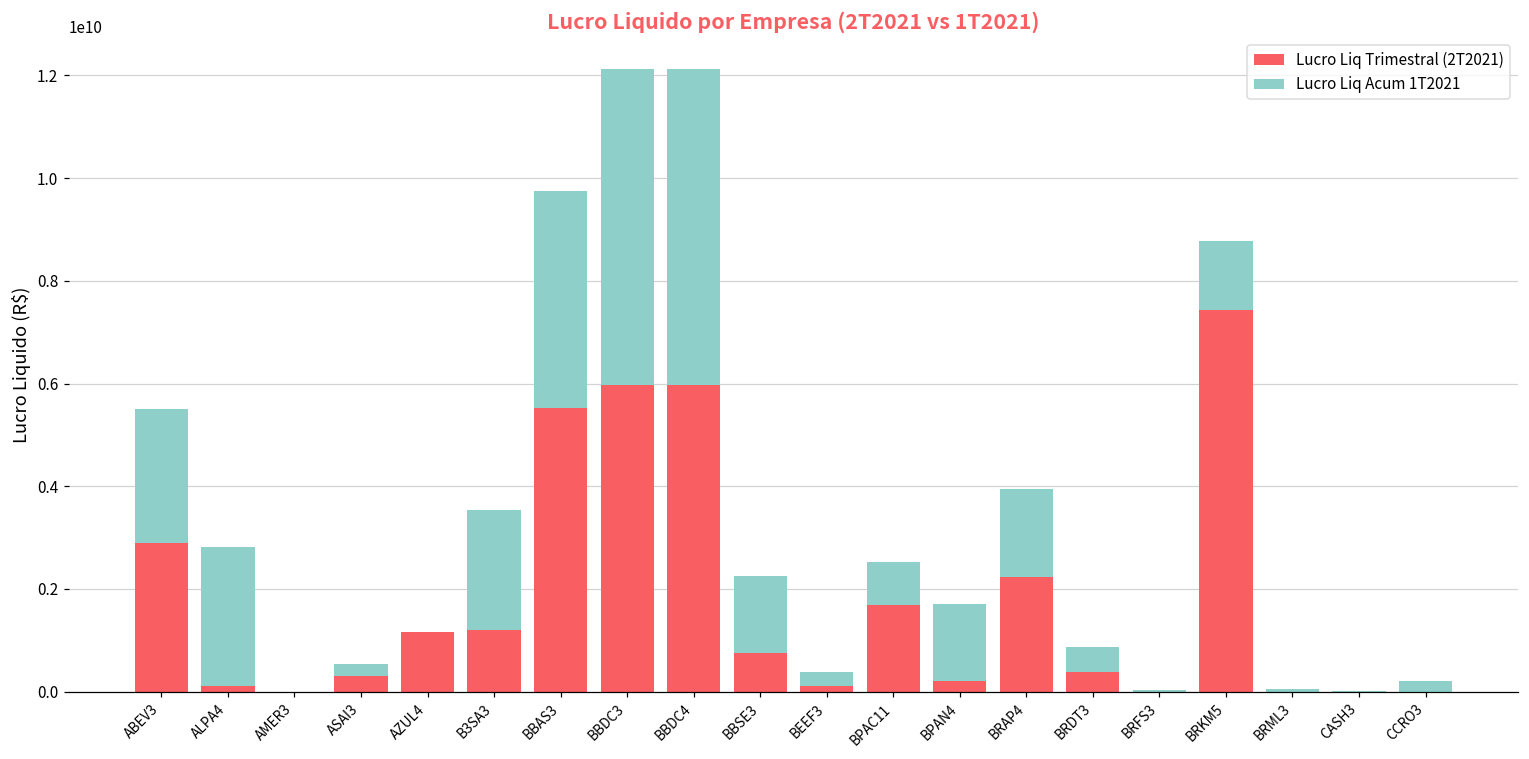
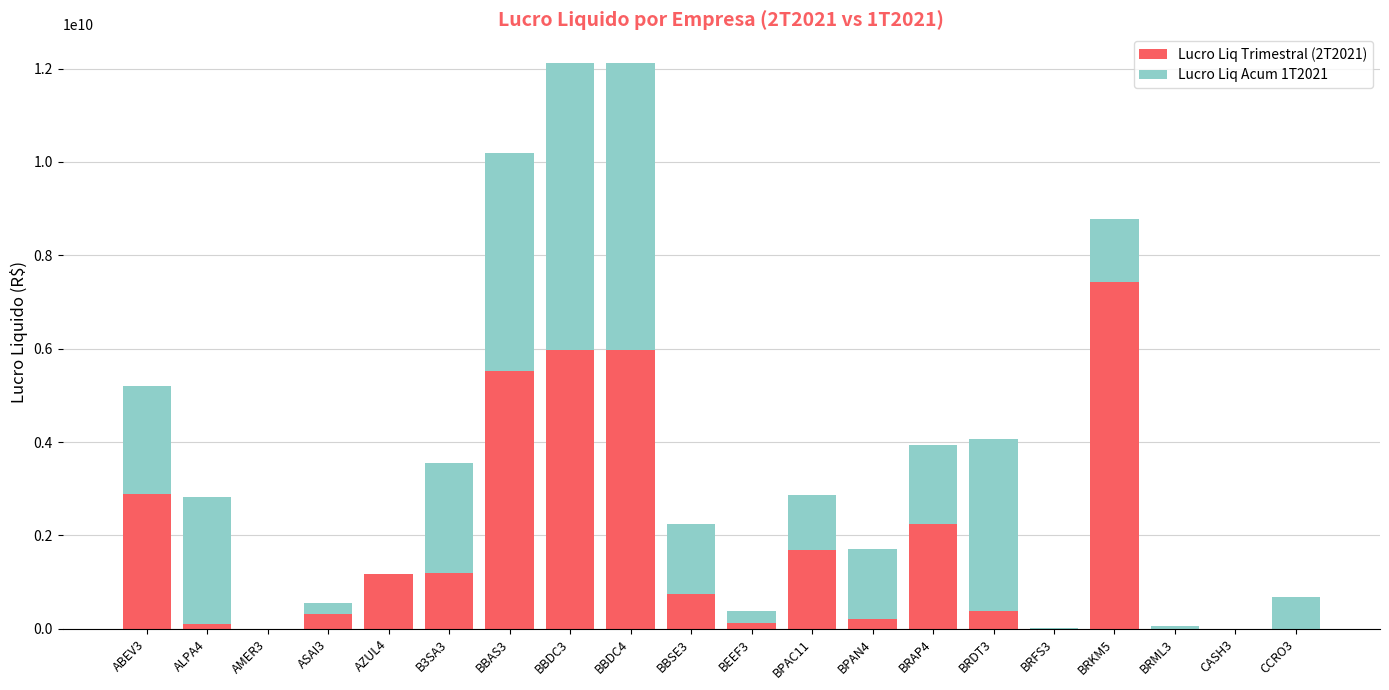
  {
    "Lucro Liq Trimestral (2T2021)": {
      "ABEV3": 2900000000,
      "ALPA4": 100000000,
      "AMER3": 0,
      "ASAI3": 300000000,
      "AZUL4": 1200000000,
      "B3SA3": 1200000000,
      "BBAS3": 5500000000,
      "BBDC3": 6000000000,
      "BBDC4": 6000000000,
      "BBSE3": 800000000,
      "BEEF3": 100000000,
      "BPAC11": 1700000000,
      "BPAN4": 200000000,
      "BRAP4": 2200000000,
      "BRDT3": 400000000,
      "BRFS3": 0,
      "BRKM5": 7400000000,
      "BRML3": 0,
      "CASH3": 0,
      "CCRO3": 0
    },
    "Lucro Liq Acum 1T2021": {
-     "ABEV3": 2600000000,
+     "ABEV3": 2300000000,
      "ALPA4": 2700000000,
      "AMER3": 0,
      "ASAI3": 200000000,
      "AZUL4": 0,
      "B3SA3": 2400000000,
-     "BBAS3": 4200000000,
+     "BBAS3": 4700000000,
      "BBDC3": 6200000000,
      "BBDC4": 6200000000,
      "BBSE3": 1500000000,
      "BEEF3": 300000000,
-     "BPAC11": 800000000,
+     "BPAC11": 1200000000,
      "BPAN4": 1500000000,
      "BRAP4": 1700000000,
-     "BRDT3": 500000000,
+     "BRDT3": 3700000000,
      "BRKM5": 1300000000,
      "BRML3": 100000000,
-     "CCRO3": 200000000
+     "CCRO3": 700000000
    }
  }
